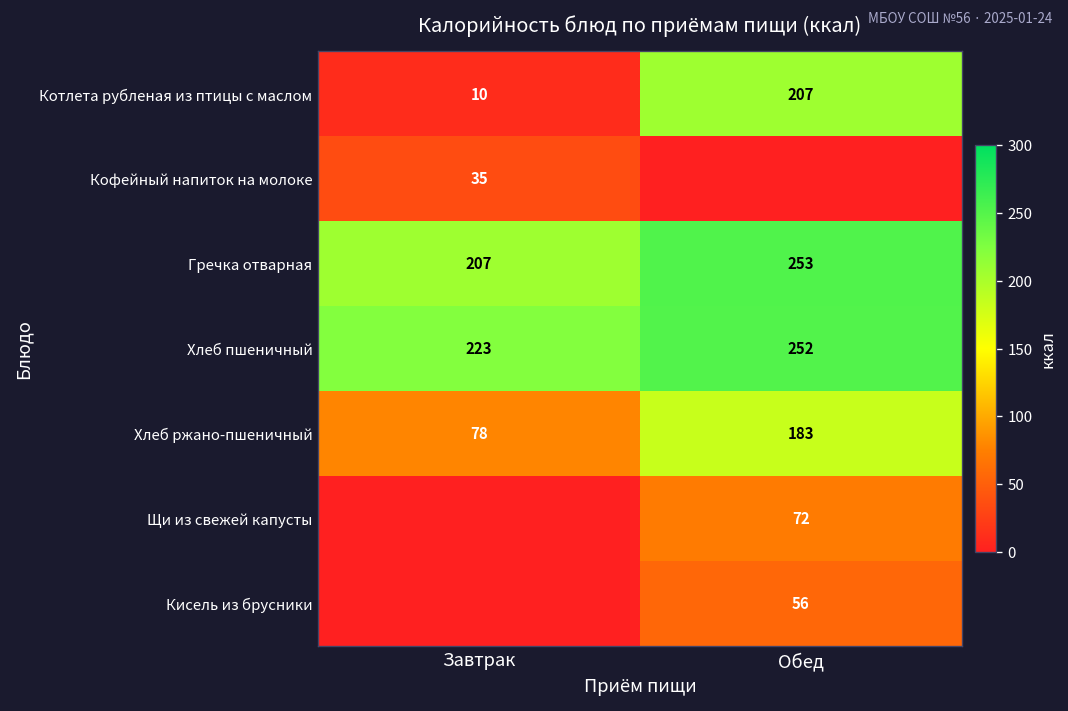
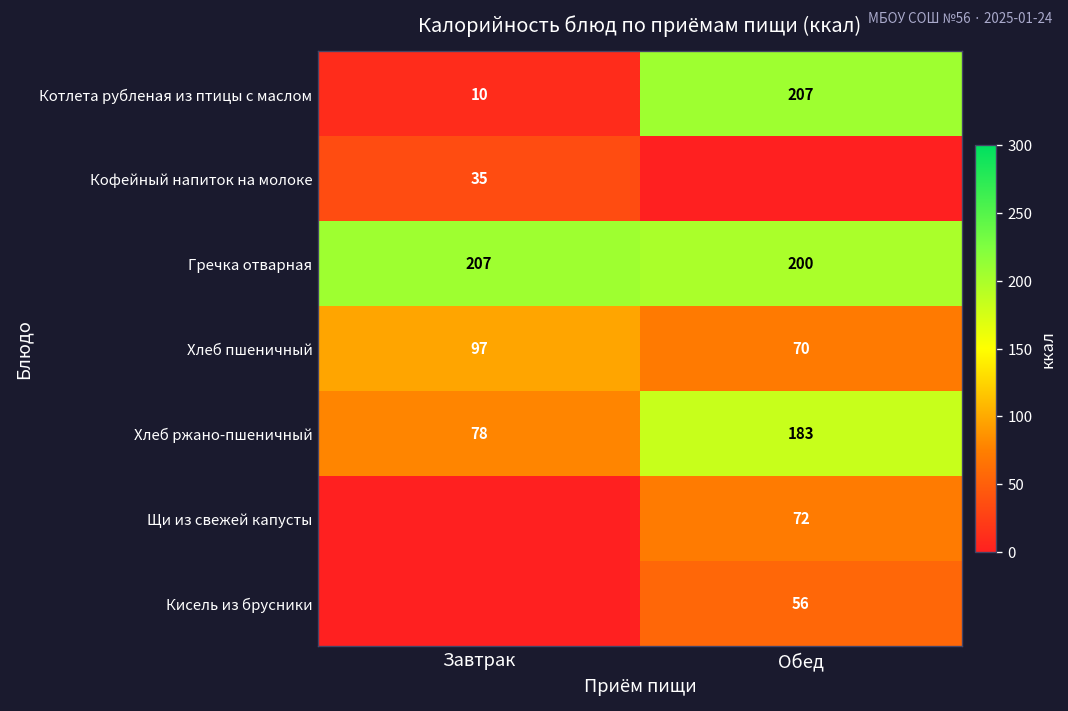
  {
    "Котлета рубленая из птицы с маслом": {
      "Завтрак": 10,
      "Обед": 207
    },
    "Кофейный напиток на молоке": {
      "Завтрак": 35
    },
    "Гречка отварная": {
      "Завтрак": 207,
-     "Обед": 253
+     "Обед": 200
    },
    "Хлеб пшеничный": {
-     "Завтрак": 223,
-     "Обед": 252
+     "Завтрак": 97,
+     "Обед": 70
    },
    "Хлеб ржано-пшеничный": {
      "Завтрак": 78,
      "Обед": 183
    },
    "Щи из свежей капусты": {
      "Обед": 72
    },
    "Кисель из брусники": {
      "Обед": 56
    }
  }
